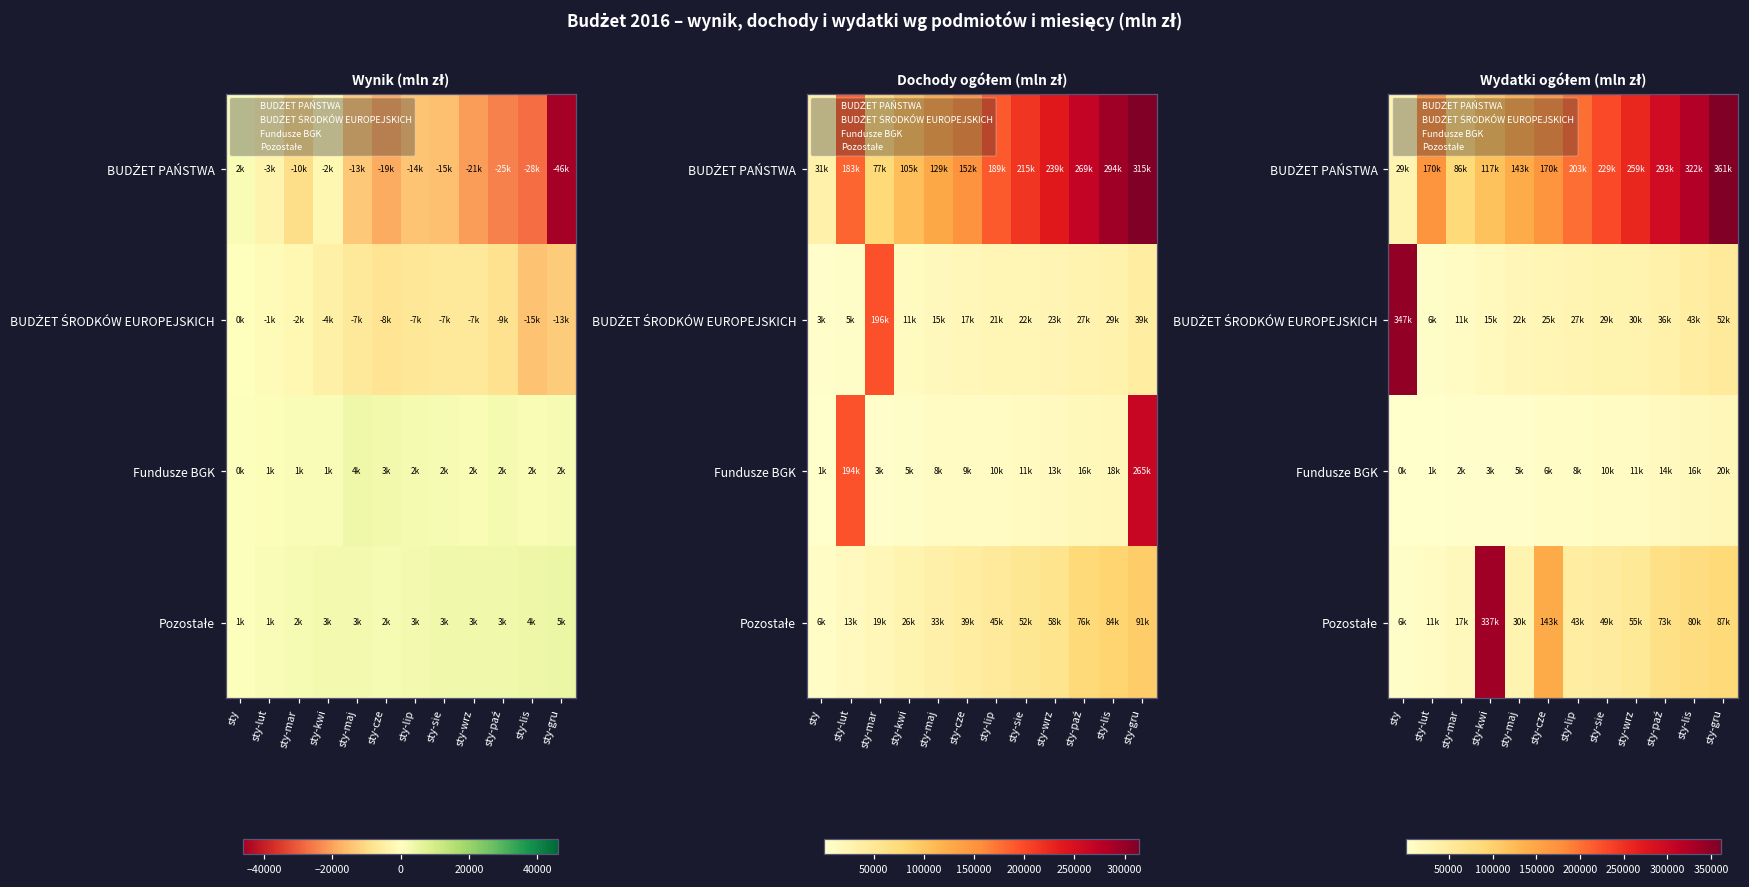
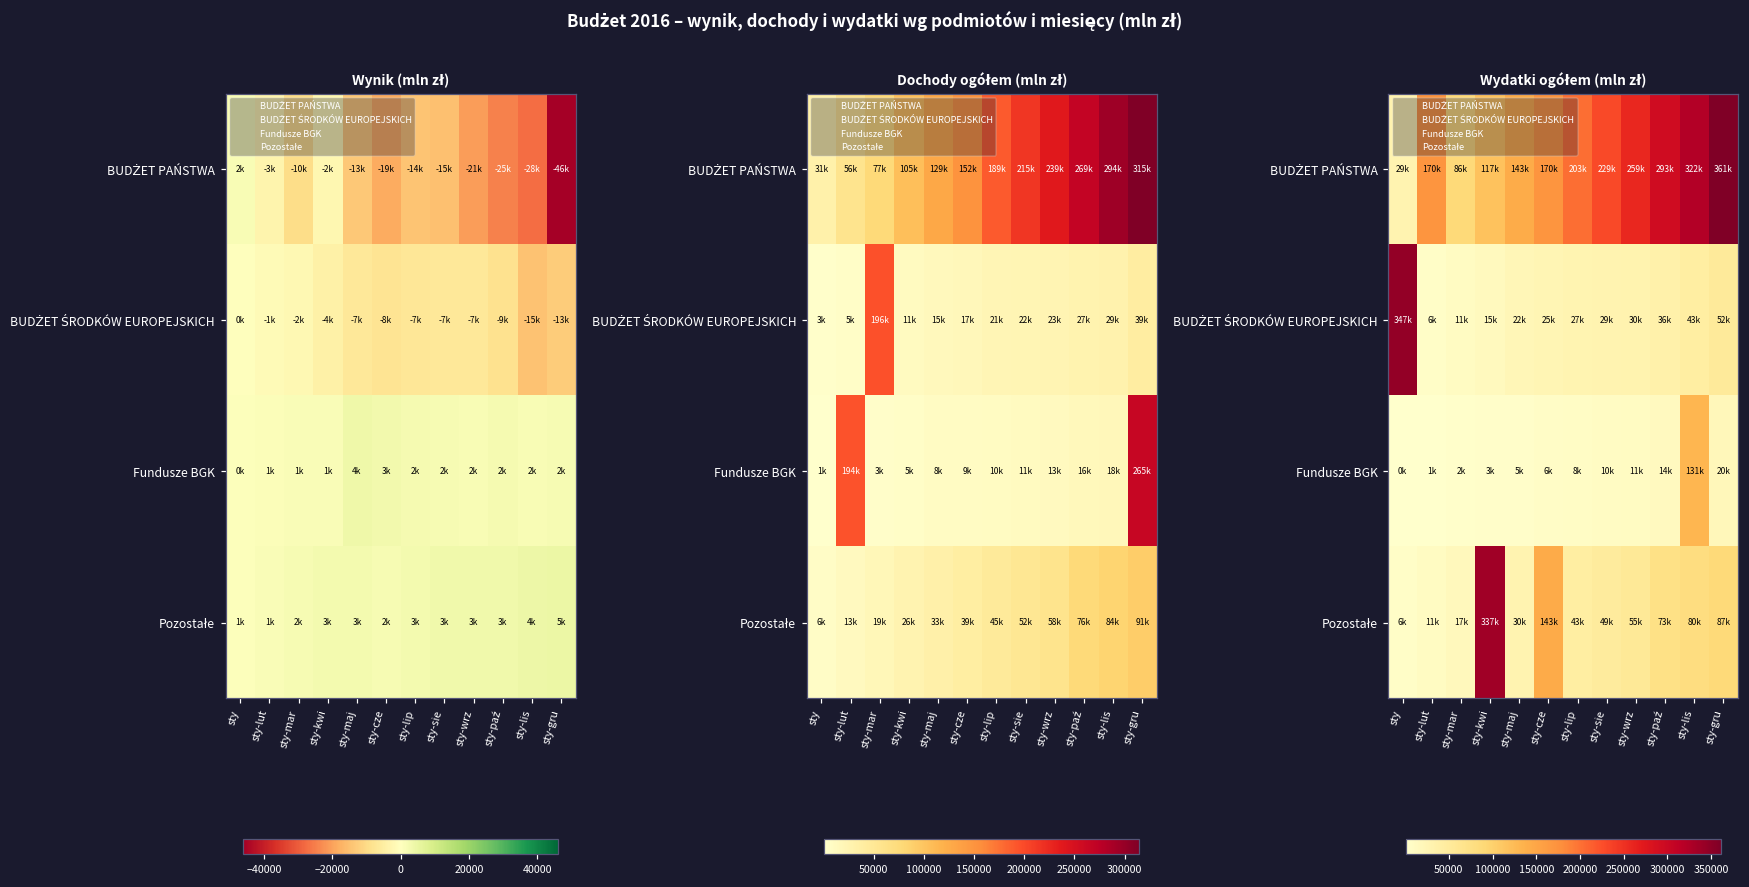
  {
    "Wynik (mln zł)": {
      "BUDŻET PAŃSTWA": {
        "sty": "2k",
        "sty-lut": "-3k",
        "sty-mar": "-10k",
        "sty-kwi": "-2k",
        "sty-maj": "-13k",
        "sty-cze": "-19k",
        "sty-lip": "-14k",
        "sty-sie": "-15k",
        "sty-wrz": "-21k",
        "sty-paź": "-25k",
        "sty-lis": "-28k",
        "sty-gru": "-46k"
      },
      "BUDŻET ŚRODKÓW EUROPEJSKICH": {
        "sty": "0k",
        "sty-lut": "-1k",
        "sty-mar": "-2k",
        "sty-kwi": "-4k",
        "sty-maj": "-7k",
        "sty-cze": "-8k",
        "sty-lip": "-7k",
        "sty-sie": "-7k",
        "sty-wrz": "-7k",
        "sty-paź": "-9k",
        "sty-lis": "-15k",
        "sty-gru": "-13k"
      },
      "Fundusze BGK": {
        "sty": "0k",
        "sty-lut": "1k",
        "sty-mar": "1k",
        "sty-kwi": "1k",
        "sty-maj": "4k",
        "sty-cze": "3k",
        "sty-lip": "2k",
        "sty-sie": "2k",
        "sty-wrz": "2k",
        "sty-paź": "2k",
        "sty-lis": "2k",
        "sty-gru": "2k"
      },
      "Pozostałe": {
        "sty": "1k",
        "sty-lut": "1k",
        "sty-mar": "2k",
        "sty-kwi": "3k",
        "sty-maj": "3k",
        "sty-cze": "2k",
        "sty-lip": "3k",
        "sty-sie": "3k",
        "sty-wrz": "3k",
        "sty-paź": "3k",
        "sty-lis": "4k",
        "sty-gru": "5k"
      }
    },
    "Dochody ogółem (mln zł)": {
      "BUDŻET PAŃSTWA": {
        "sty": "31k",
-       "sty-lut": "183k",
+       "sty-lut": "56k",
        "sty-mar": "77k",
        "sty-kwi": "105k",
        "sty-maj": "129k",
        "sty-cze": "152k",
        "sty-lip": "189k",
        "sty-sie": "215k",
        "sty-wrz": "239k",
        "sty-paź": "269k",
        "sty-lis": "294k",
        "sty-gru": "315k"
      },
      "BUDŻET ŚRODKÓW EUROPEJSKICH": {
        "sty": "3k",
        "sty-lut": "5k",
        "sty-mar": "196k",
        "sty-kwi": "11k",
        "sty-maj": "15k",
        "sty-cze": "17k",
        "sty-lip": "21k",
        "sty-sie": "22k",
        "sty-wrz": "23k",
        "sty-paź": "27k",
        "sty-lis": "29k",
        "sty-gru": "39k"
      },
      "Fundusze BGK": {
        "sty": "1k",
        "sty-lut": "194k",
        "sty-mar": "3k",
        "sty-kwi": "5k",
        "sty-maj": "8k",
        "sty-cze": "9k",
        "sty-lip": "10k",
        "sty-sie": "11k",
        "sty-wrz": "13k",
        "sty-paź": "16k",
        "sty-lis": "18k",
        "sty-gru": "265k"
      },
      "Pozostałe": {
        "sty": "6k",
        "sty-lut": "13k",
        "sty-mar": "19k",
        "sty-kwi": "26k",
        "sty-maj": "33k",
        "sty-cze": "39k",
        "sty-lip": "45k",
        "sty-sie": "52k",
        "sty-wrz": "58k",
        "sty-paź": "76k",
        "sty-lis": "84k",
        "sty-gru": "91k"
      }
    },
    "Wydatki ogółem (mln zł)": {
      "BUDŻET PAŃSTWA": {
        "sty": "29k",
        "sty-lut": "170k",
        "sty-mar": "86k",
        "sty-kwi": "117k",
        "sty-maj": "143k",
        "sty-cze": "170k",
        "sty-lip": "203k",
        "sty-sie": "229k",
        "sty-wrz": "259k",
        "sty-paź": "293k",
        "sty-lis": "322k",
        "sty-gru": "361k"
      },
      "BUDŻET ŚRODKÓW EUROPEJSKICH": {
        "sty": "347k",
        "sty-lut": "6k",
        "sty-mar": "11k",
        "sty-kwi": "15k",
        "sty-maj": "22k",
        "sty-cze": "25k",
        "sty-lip": "27k",
        "sty-sie": "29k",
        "sty-wrz": "30k",
        "sty-paź": "36k",
        "sty-lis": "43k",
        "sty-gru": "52k"
      },
      "Fundusze BGK": {
        "sty": "0k",
        "sty-lut": "1k",
        "sty-mar": "2k",
        "sty-kwi": "3k",
        "sty-maj": "5k",
        "sty-cze": "6k",
        "sty-lip": "8k",
        "sty-sie": "10k",
        "sty-wrz": "11k",
        "sty-paź": "14k",
-       "sty-lis": "16k",
+       "sty-lis": "131k",
        "sty-gru": "20k"
      },
      "Pozostałe": {
        "sty": "6k",
        "sty-lut": "11k",
        "sty-mar": "17k",
        "sty-kwi": "337k",
        "sty-maj": "30k",
        "sty-cze": "143k",
        "sty-lip": "43k",
        "sty-sie": "49k",
        "sty-wrz": "55k",
        "sty-paź": "73k",
        "sty-lis": "80k",
        "sty-gru": "87k"
      }
    }
  }
